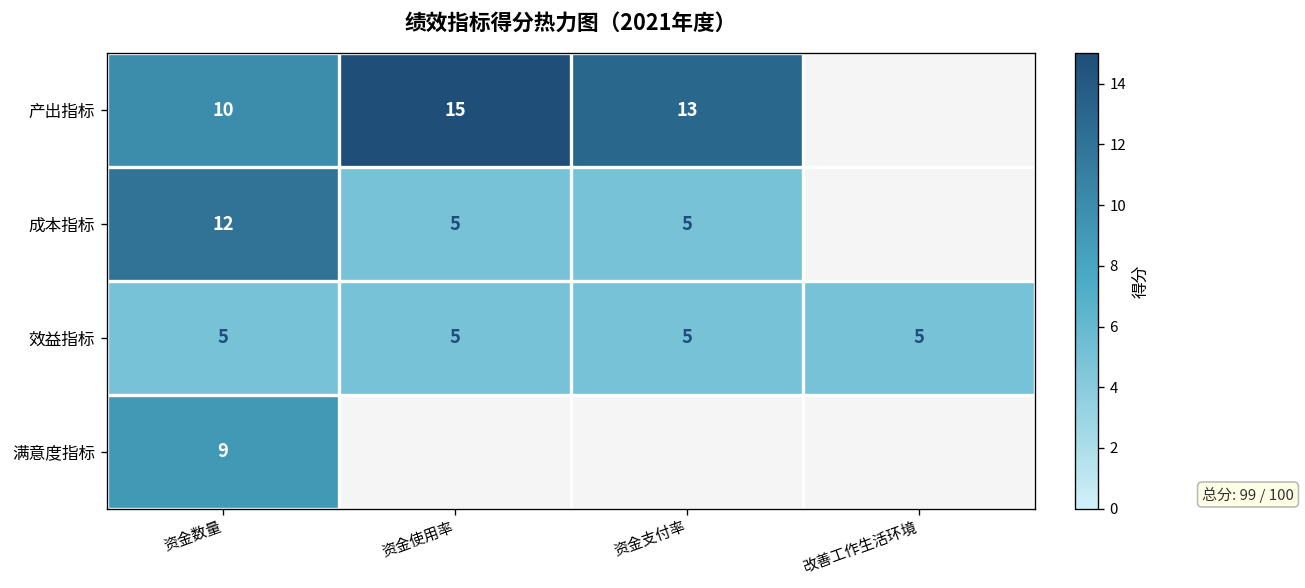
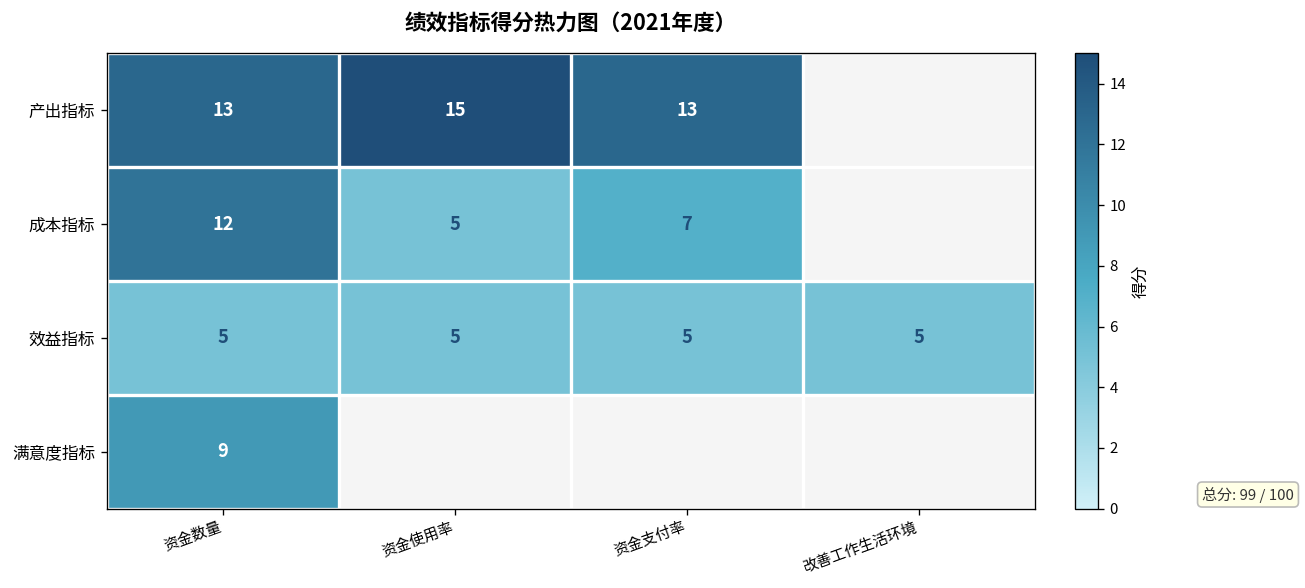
  {
    "产出指标": {
-     "资金数量": 10,
+     "资金数量": 13,
      "资金使用率": 15,
      "资金支付率": 13
    },
    "成本指标": {
      "资金数量": 12,
      "资金使用率": 5,
-     "资金支付率": 5
+     "资金支付率": 7
    },
    "效益指标": {
      "资金数量": 5,
      "资金使用率": 5,
      "资金支付率": 5,
      "改善工作生活环境": 5
    },
    "满意度指标": {
      "资金数量": 9
    }
  }
